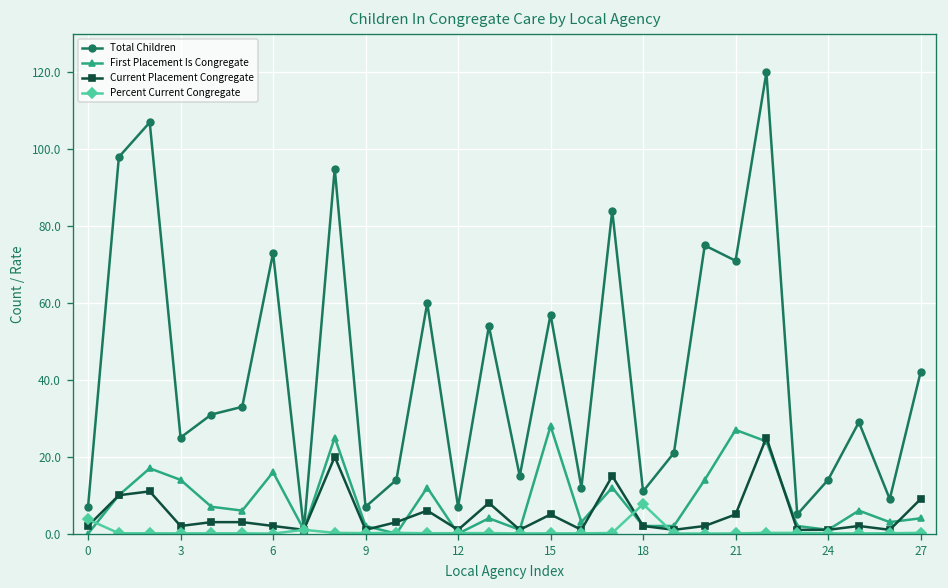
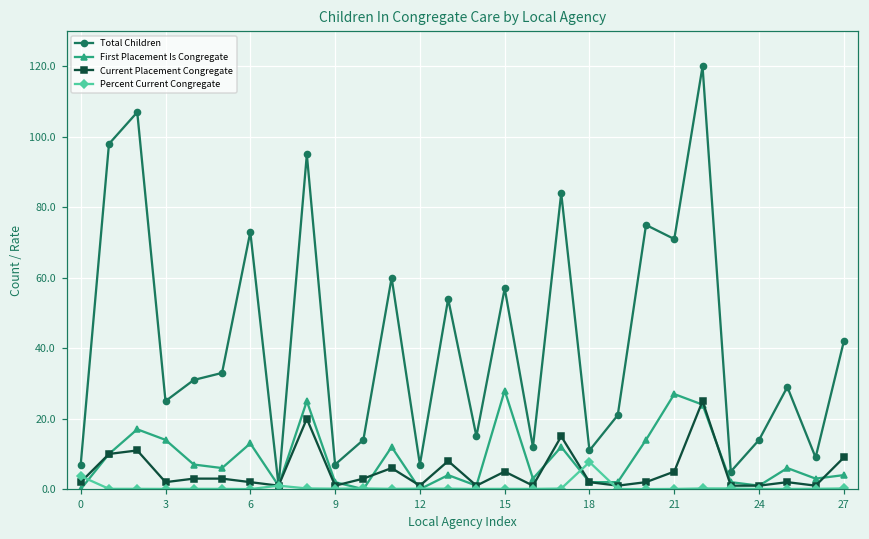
  {
    "First Placement Is Congregate": {
      "0": 0,
      "3": 14,
-     "6": 16,
+     "6": 13,
      "9": 2,
      "15": 28,
      "21": 27,
      "27": 4
    },
    "Percent Current Congregate": {
      "0": 4,
      "3": 0,
      "6": 0,
      "9": 0,
      "15": 0,
      "18": 8,
      "21": 0,
      "24": 0,
      "27": 0
    }
  }
